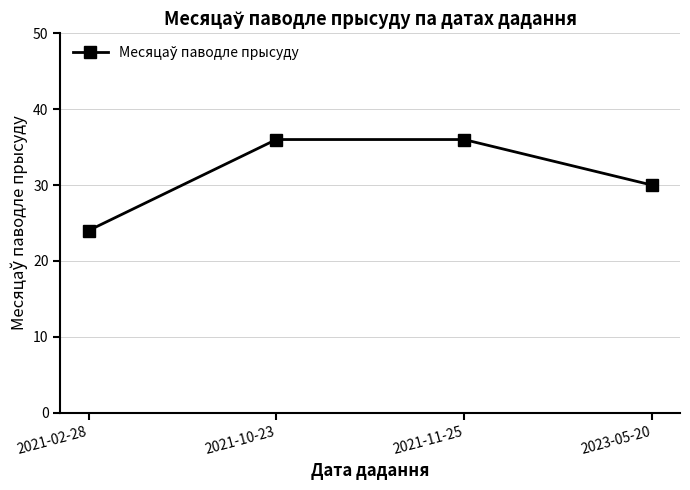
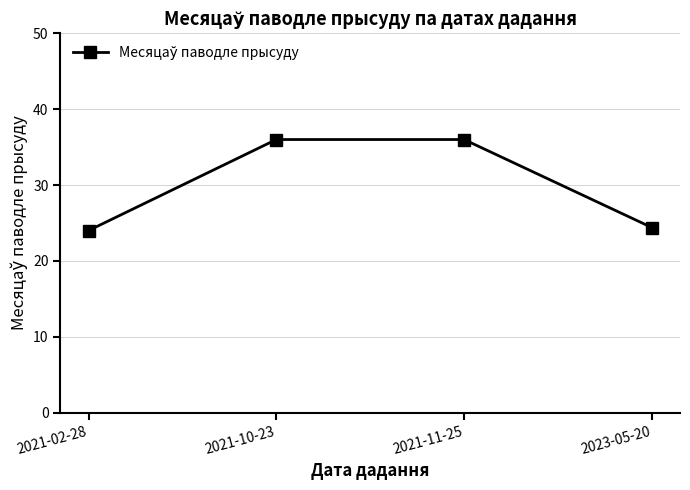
  {
    "2021-02-28": 24,
    "2021-10-23": 36,
    "2021-11-25": 36,
-   "2023-05-20": 30
+   "2023-05-20": 24
  }
